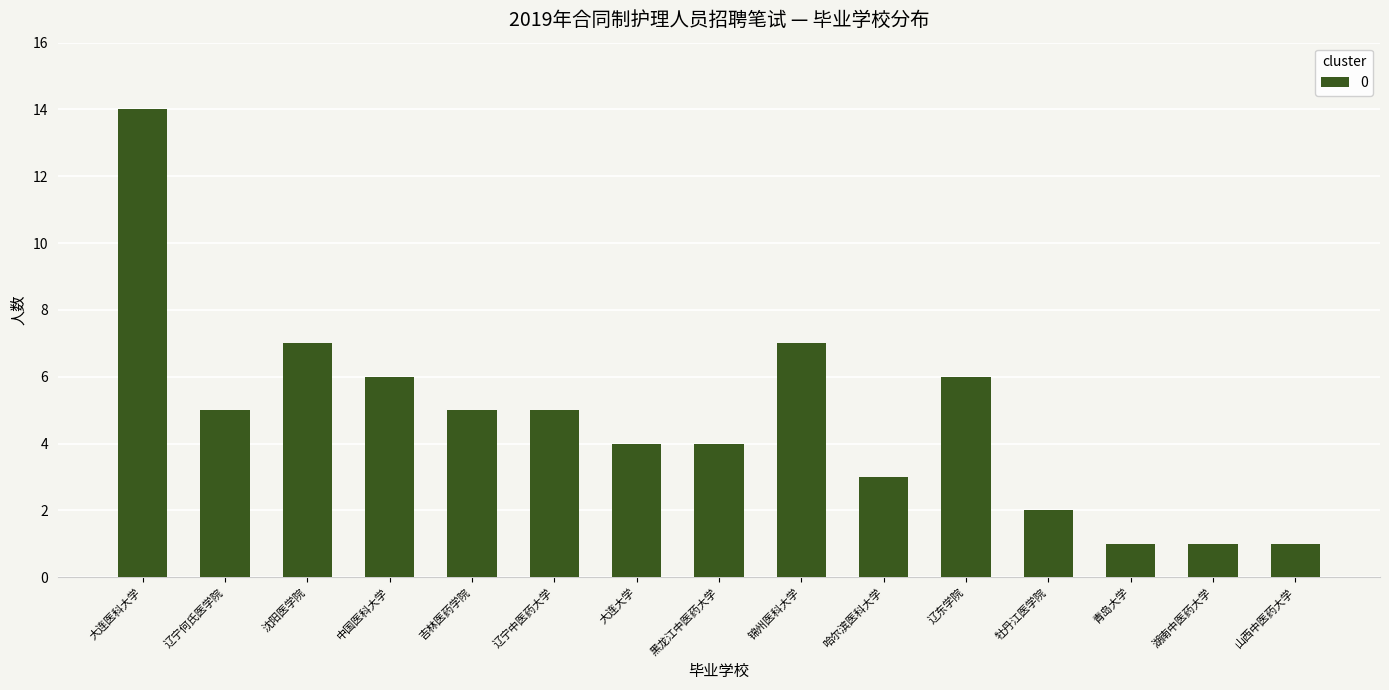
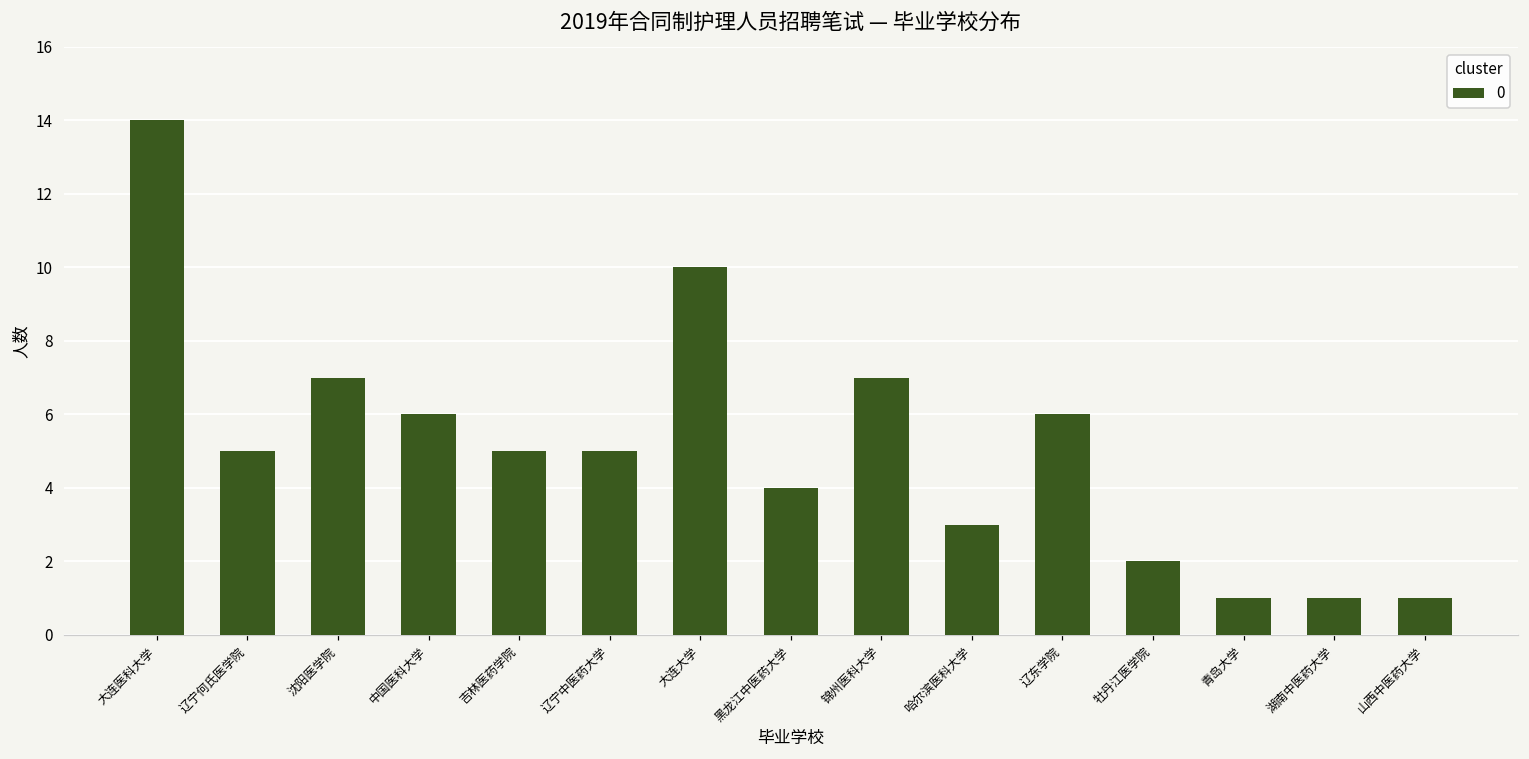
  {
    "大连医科大学": 14,
    "辽宁何氏医学院": 5,
    "沈阳医学院": 7,
    "中国医科大学": 6,
    "吉林医药学院": 5,
    "辽宁中医药大学": 5,
-   "大连大学": 4,
+   "大连大学": 10,
    "黑龙江中医药大学": 4,
    "锦州医科大学": 7,
    "哈尔滨医科大学": 3,
    "辽东学院": 6,
    "牡丹江医学院": 2,
    "青岛大学": 1,
    "湖南中医药大学": 1,
    "山西中医药大学": 1
  }
